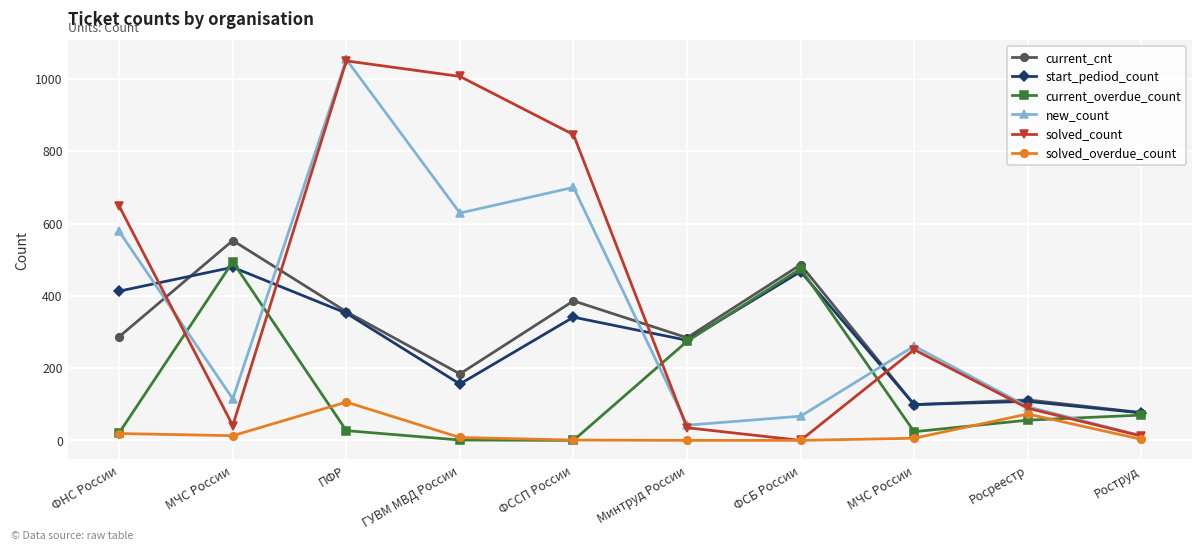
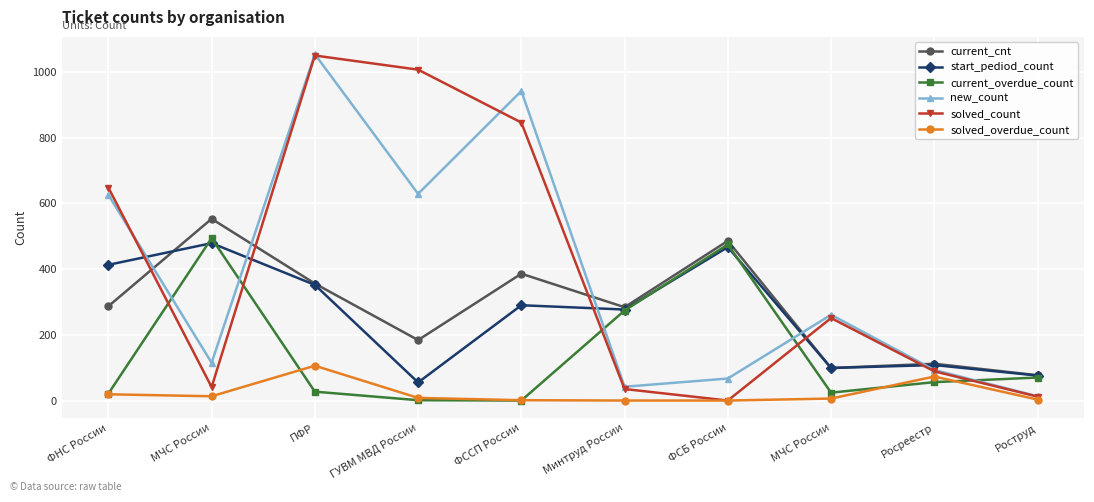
  {
    "start_pediod_count": {
      "ФНС России": 410,
-     "ГУВМ МВД России": 160,
-     "ФССП России": 340,
+     "ГУВМ МВД России": 60,
+     "ФССП России": 290,
      "ФСБ России": 470
    },
    "new_count": {
-     "ФНС России": 580,
+     "ФНС России": 630,
      "ГУВМ МВД России": 630,
-     "ФССП России": 700,
+     "ФССП России": 940,
      "ФСБ России": 70
    },
    "solved_count": {
      "ФНС России": 650,
      "ГУВМ МВД России": 1010,
      "ФССП России": 850
    },
    "solved_overdue_count": {
      "ПФР": 110,
      "Минтруд России": 0,
      "Росреестр": 70,
      "Роструд": 0
    }
  }
